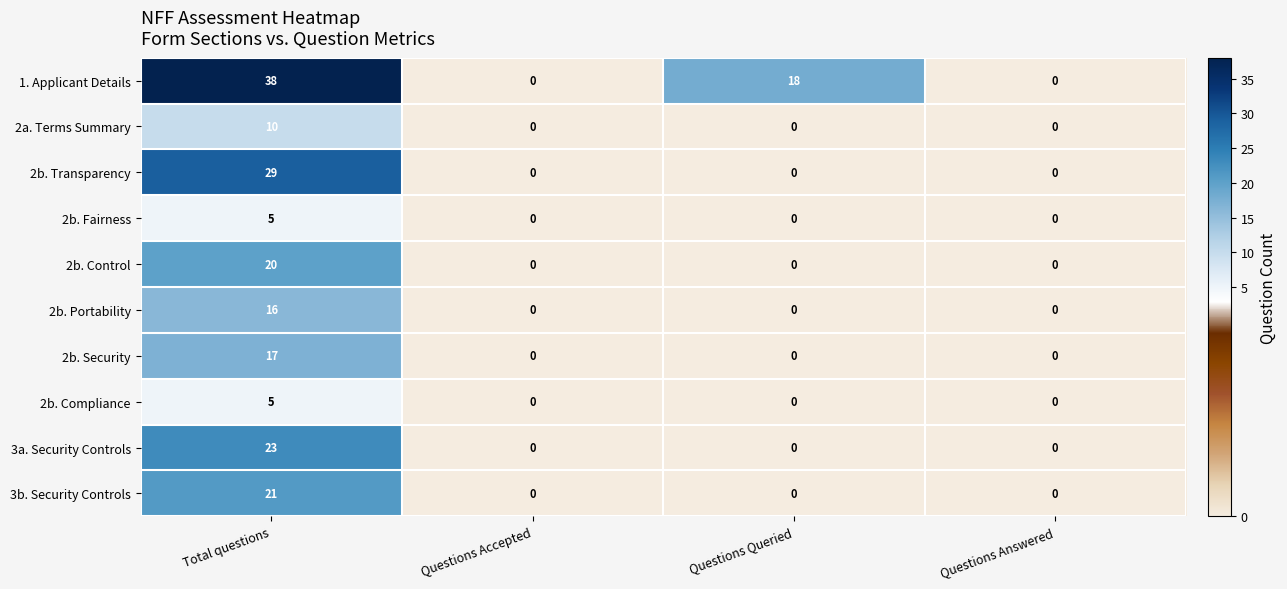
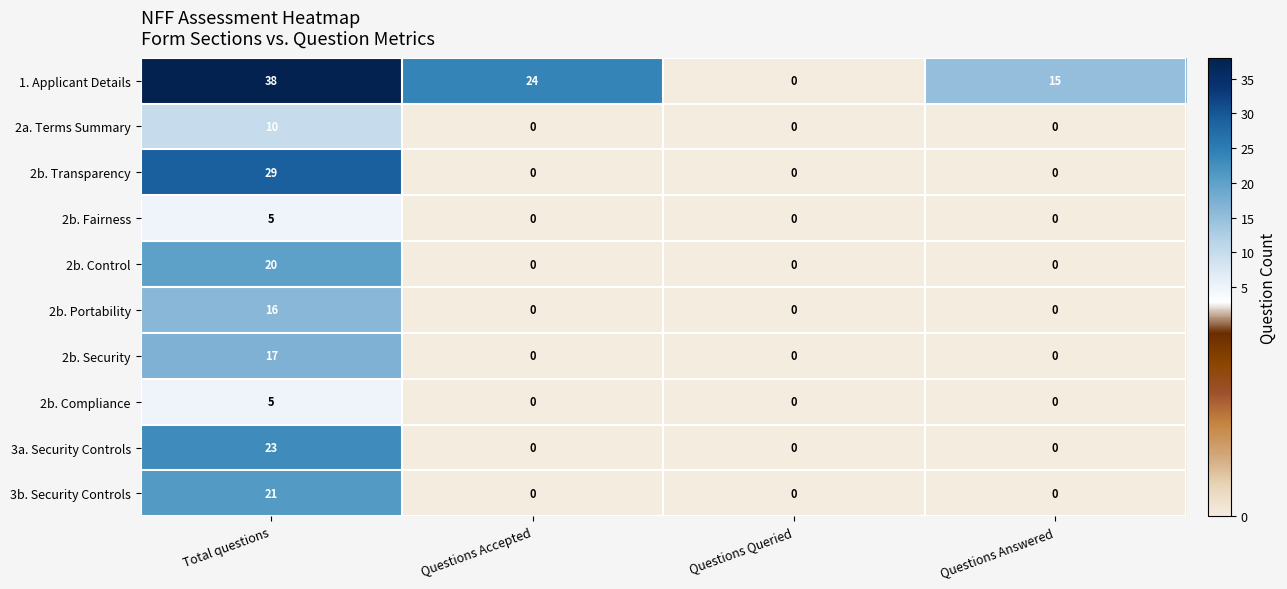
  {
    "1. Applicant Details": {
      "Total questions": 38,
-     "Questions Accepted": 0,
-     "Questions Queried": 18,
-     "Questions Answered": 0
+     "Questions Accepted": 24,
+     "Questions Queried": 0,
+     "Questions Answered": 15
    },
    "2a. Terms Summary": {
      "Total questions": 10,
      "Questions Accepted": 0,
      "Questions Queried": 0,
      "Questions Answered": 0
    },
    "2b. Transparency": {
      "Total questions": 29,
      "Questions Accepted": 0,
      "Questions Queried": 0,
      "Questions Answered": 0
    },
    "2b. Fairness": {
      "Total questions": 5,
      "Questions Accepted": 0,
      "Questions Queried": 0,
      "Questions Answered": 0
    },
    "2b. Control": {
      "Total questions": 20,
      "Questions Accepted": 0,
      "Questions Queried": 0,
      "Questions Answered": 0
    },
    "2b. Portability": {
      "Total questions": 16,
      "Questions Accepted": 0,
      "Questions Queried": 0,
      "Questions Answered": 0
    },
    "2b. Security": {
      "Total questions": 17,
      "Questions Accepted": 0,
      "Questions Queried": 0,
      "Questions Answered": 0
    },
    "2b. Compliance": {
      "Total questions": 5,
      "Questions Accepted": 0,
      "Questions Queried": 0,
      "Questions Answered": 0
    },
    "3a. Security Controls": {
      "Total questions": 23,
      "Questions Accepted": 0,
      "Questions Queried": 0,
      "Questions Answered": 0
    },
    "3b. Security Controls": {
      "Total questions": 21,
      "Questions Accepted": 0,
      "Questions Queried": 0,
      "Questions Answered": 0
    }
  }
